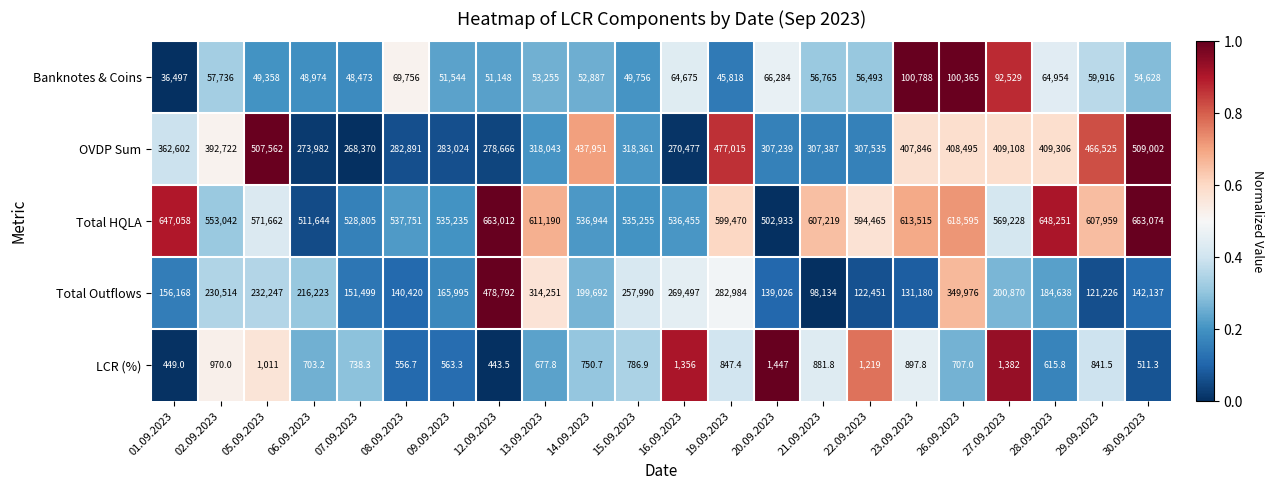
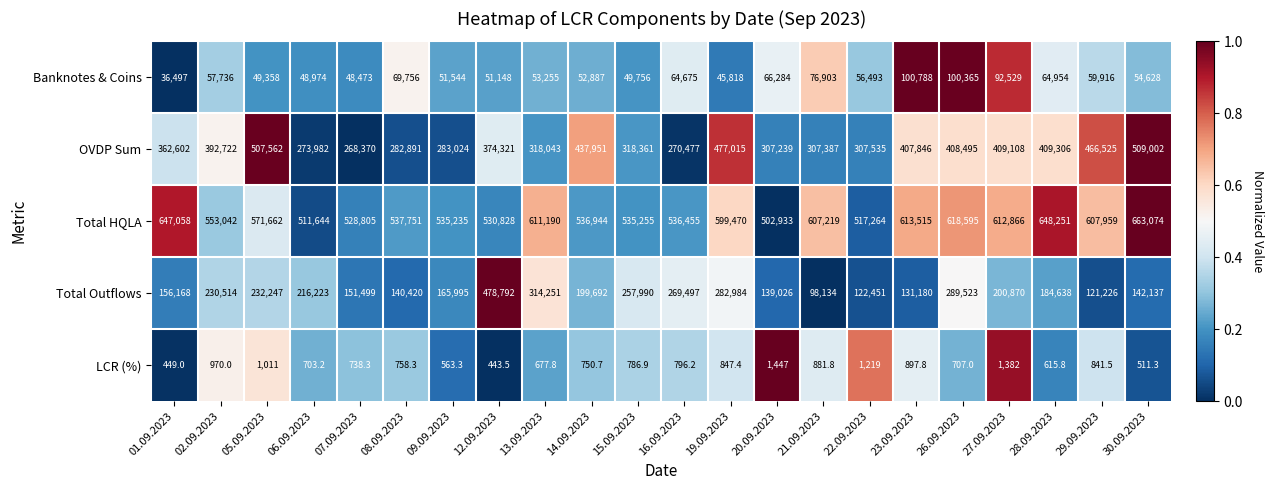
  {
    "Banknotes & Coins": {
      "01.09.2023": "36,497",
      "02.09.2023": "57,736",
      "05.09.2023": "49,358",
      "06.09.2023": "48,974",
      "07.09.2023": "48,473",
      "08.09.2023": "69,756",
      "09.09.2023": "51,544",
      "12.09.2023": "51,148",
      "13.09.2023": "53,255",
      "14.09.2023": "52,887",
      "15.09.2023": "49,756",
      "16.09.2023": "64,675",
      "19.09.2023": "45,818",
      "20.09.2023": "66,284",
-     "21.09.2023": "56,765",
+     "21.09.2023": "76,903",
      "22.09.2023": "56,493",
      "23.09.2023": "100,788",
      "26.09.2023": "100,365",
      "27.09.2023": "92,529",
      "28.09.2023": "64,954",
      "29.09.2023": "59,916",
      "30.09.2023": "54,628"
    },
    "OVDP Sum": {
      "01.09.2023": "362,602",
      "02.09.2023": "392,722",
      "05.09.2023": "507,562",
      "06.09.2023": "273,982",
      "07.09.2023": "268,370",
      "08.09.2023": "282,891",
      "09.09.2023": "283,024",
-     "12.09.2023": "278,666",
+     "12.09.2023": "374,321",
      "13.09.2023": "318,043",
      "14.09.2023": "437,951",
      "15.09.2023": "318,361",
      "16.09.2023": "270,477",
      "19.09.2023": "477,015",
      "20.09.2023": "307,239",
      "21.09.2023": "307,387",
      "22.09.2023": "307,535",
      "23.09.2023": "407,846",
      "26.09.2023": "408,495",
      "27.09.2023": "409,108",
      "28.09.2023": "409,306",
      "29.09.2023": "466,525",
      "30.09.2023": "509,002"
    },
    "Total HQLA": {
      "01.09.2023": "647,058",
      "02.09.2023": "553,042",
      "05.09.2023": "571,662",
      "06.09.2023": "511,644",
      "07.09.2023": "528,805",
      "08.09.2023": "537,751",
      "09.09.2023": "535,235",
-     "12.09.2023": "663,012",
+     "12.09.2023": "530,828",
      "13.09.2023": "611,190",
      "14.09.2023": "536,944",
      "15.09.2023": "535,255",
      "16.09.2023": "536,455",
      "19.09.2023": "599,470",
      "20.09.2023": "502,933",
      "21.09.2023": "607,219",
-     "22.09.2023": "594,465",
+     "22.09.2023": "517,264",
      "23.09.2023": "613,515",
      "26.09.2023": "618,595",
-     "27.09.2023": "569,228",
+     "27.09.2023": "612,866",
      "28.09.2023": "648,251",
      "29.09.2023": "607,959",
      "30.09.2023": "663,074"
    },
    "Total Outflows": {
      "01.09.2023": "156,168",
      "02.09.2023": "230,514",
      "05.09.2023": "232,247",
      "06.09.2023": "216,223",
      "07.09.2023": "151,499",
      "08.09.2023": "140,420",
      "09.09.2023": "165,995",
      "12.09.2023": "478,792",
      "13.09.2023": "314,251",
      "14.09.2023": "199,692",
      "15.09.2023": "257,990",
      "16.09.2023": "269,497",
      "19.09.2023": "282,984",
      "20.09.2023": "139,026",
      "21.09.2023": "98,134",
      "22.09.2023": "122,451",
      "23.09.2023": "131,180",
-     "26.09.2023": "349,976",
+     "26.09.2023": "289,523",
      "27.09.2023": "200,870",
      "28.09.2023": "184,638",
      "29.09.2023": "121,226",
      "30.09.2023": "142,137"
    },
    "LCR (%)": {
      "01.09.2023": "449.0",
      "02.09.2023": "970.0",
      "05.09.2023": "1,011",
      "06.09.2023": "703.2",
      "07.09.2023": "738.3",
-     "08.09.2023": "556.7",
+     "08.09.2023": "758.3",
      "09.09.2023": "563.3",
      "12.09.2023": "443.5",
      "13.09.2023": "677.8",
      "14.09.2023": "750.7",
      "15.09.2023": "786.9",
-     "16.09.2023": "1,356",
+     "16.09.2023": "796.2",
      "19.09.2023": "847.4",
      "20.09.2023": "1,447",
      "21.09.2023": "881.8",
      "22.09.2023": "1,219",
      "23.09.2023": "897.8",
      "26.09.2023": "707.0",
      "27.09.2023": "1,382",
      "28.09.2023": "615.8",
      "29.09.2023": "841.5",
      "30.09.2023": "511.3"
    }
  }
